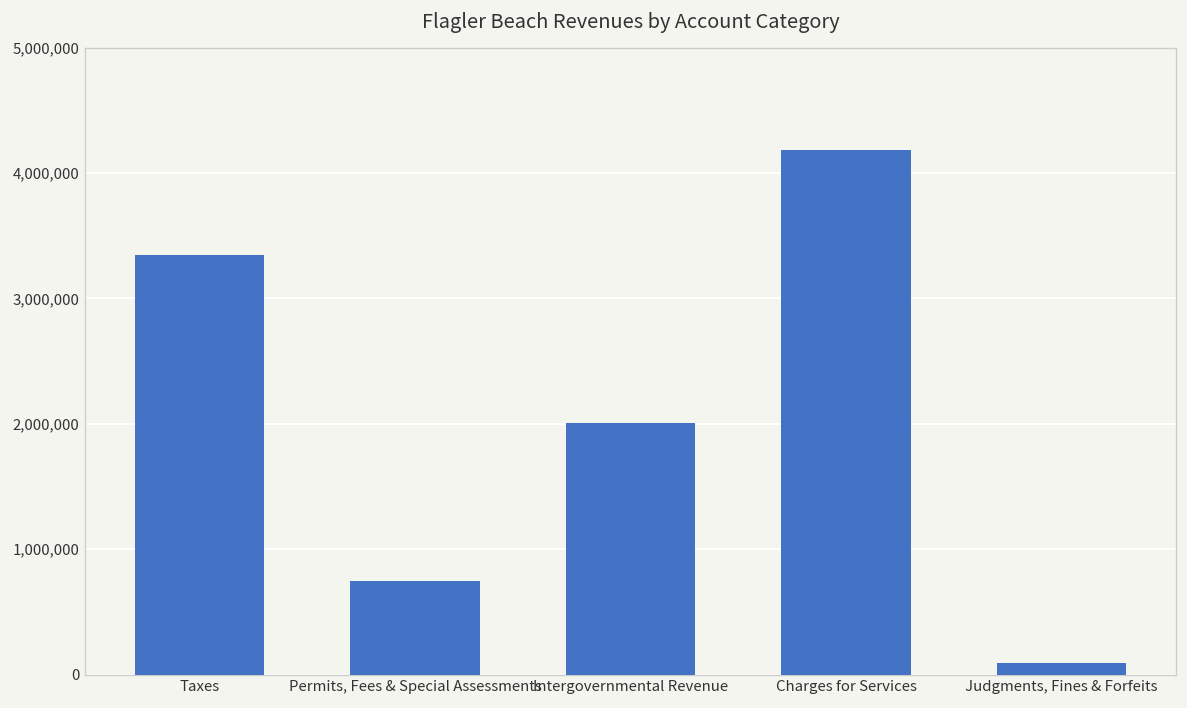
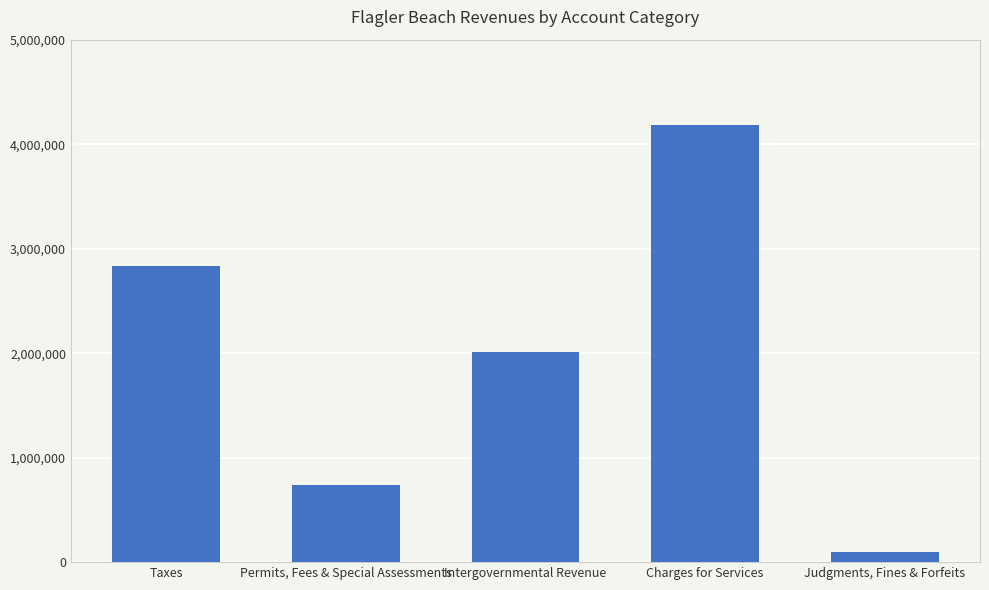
  {
-   "Taxes": "3,350,000",
+   "Taxes": "2,830,000",
    "Permits, Fees & Special Assessments": "740,000",
    "Intergovernmental Revenue": "2,010,000",
    "Charges for Services": "4,180,000",
    "Judgments, Fines & Forfeits": "100,000"
  }
